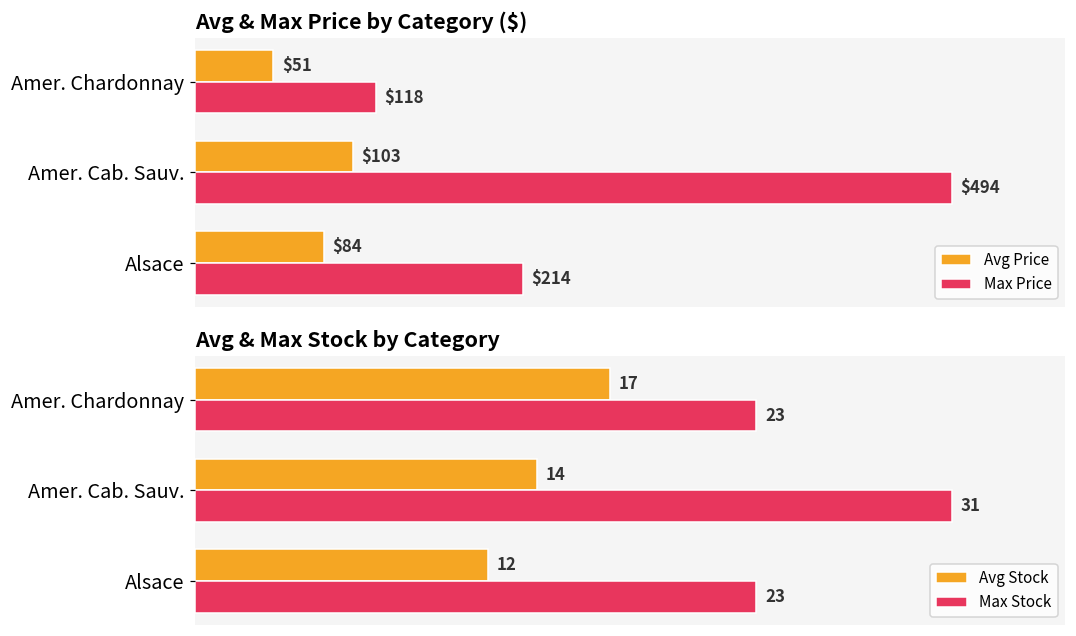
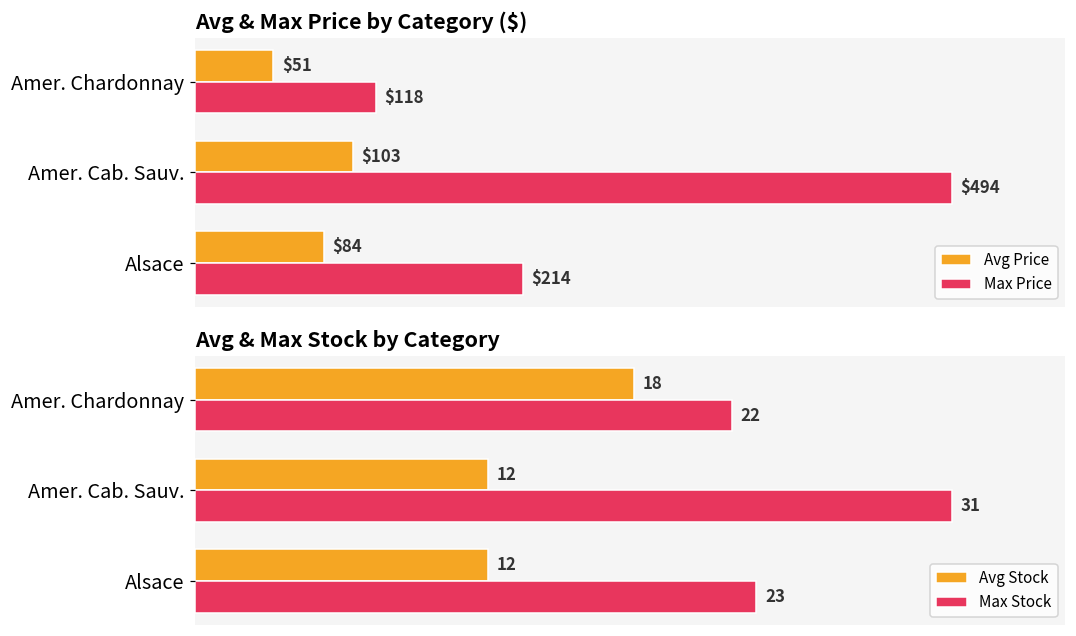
  {
    "Avg & Max Price by Category ($)": {
      "Avg Price": {
        "Amer. Chardonnay": "$51",
        "Amer. Cab. Sauv.": "$103",
        "Alsace": "$84"
      },
      "Max Price": {
        "Amer. Chardonnay": "$118",
        "Amer. Cab. Sauv.": "$494",
        "Alsace": "$214"
      }
    },
    "Avg & Max Stock by Category": {
      "Avg Stock": {
-       "Amer. Chardonnay": "17",
-       "Amer. Cab. Sauv.": "14",
+       "Amer. Chardonnay": "18",
+       "Amer. Cab. Sauv.": "12",
        "Alsace": "12"
      },
      "Max Stock": {
-       "Amer. Chardonnay": "23",
+       "Amer. Chardonnay": "22",
        "Amer. Cab. Sauv.": "31",
        "Alsace": "23"
      }
    }
  }
